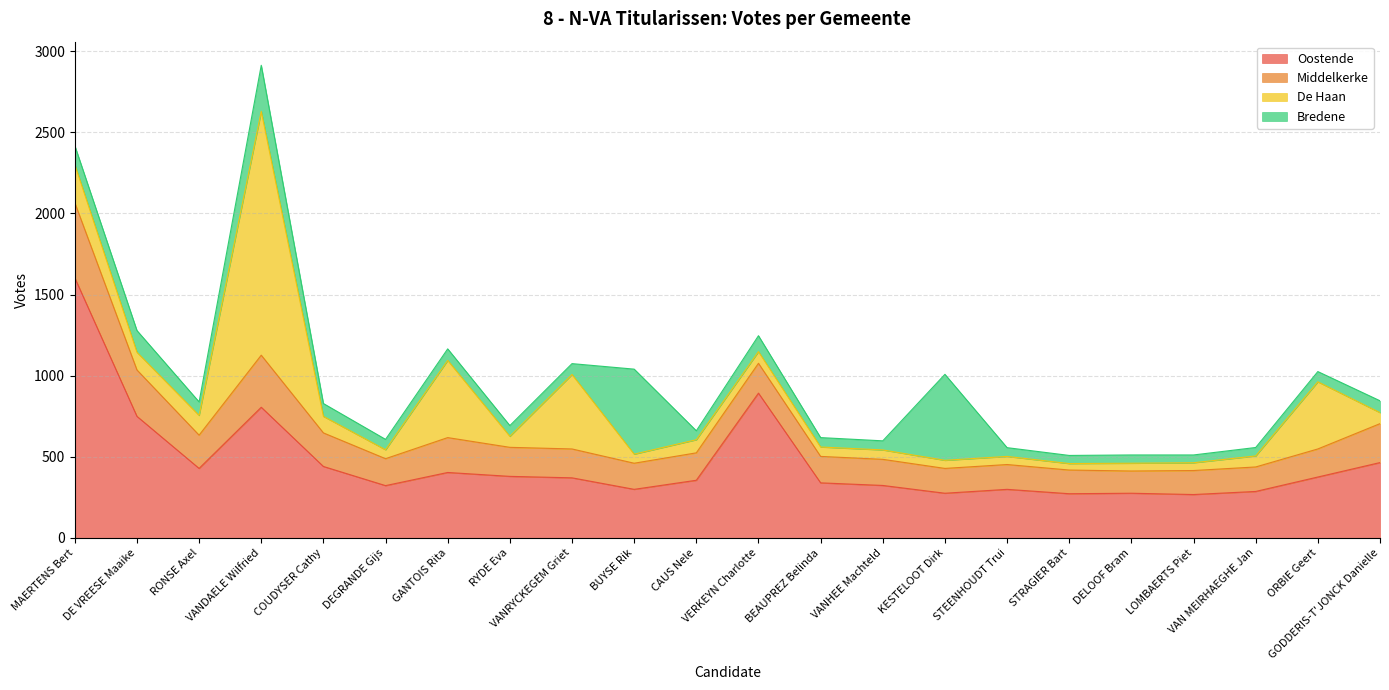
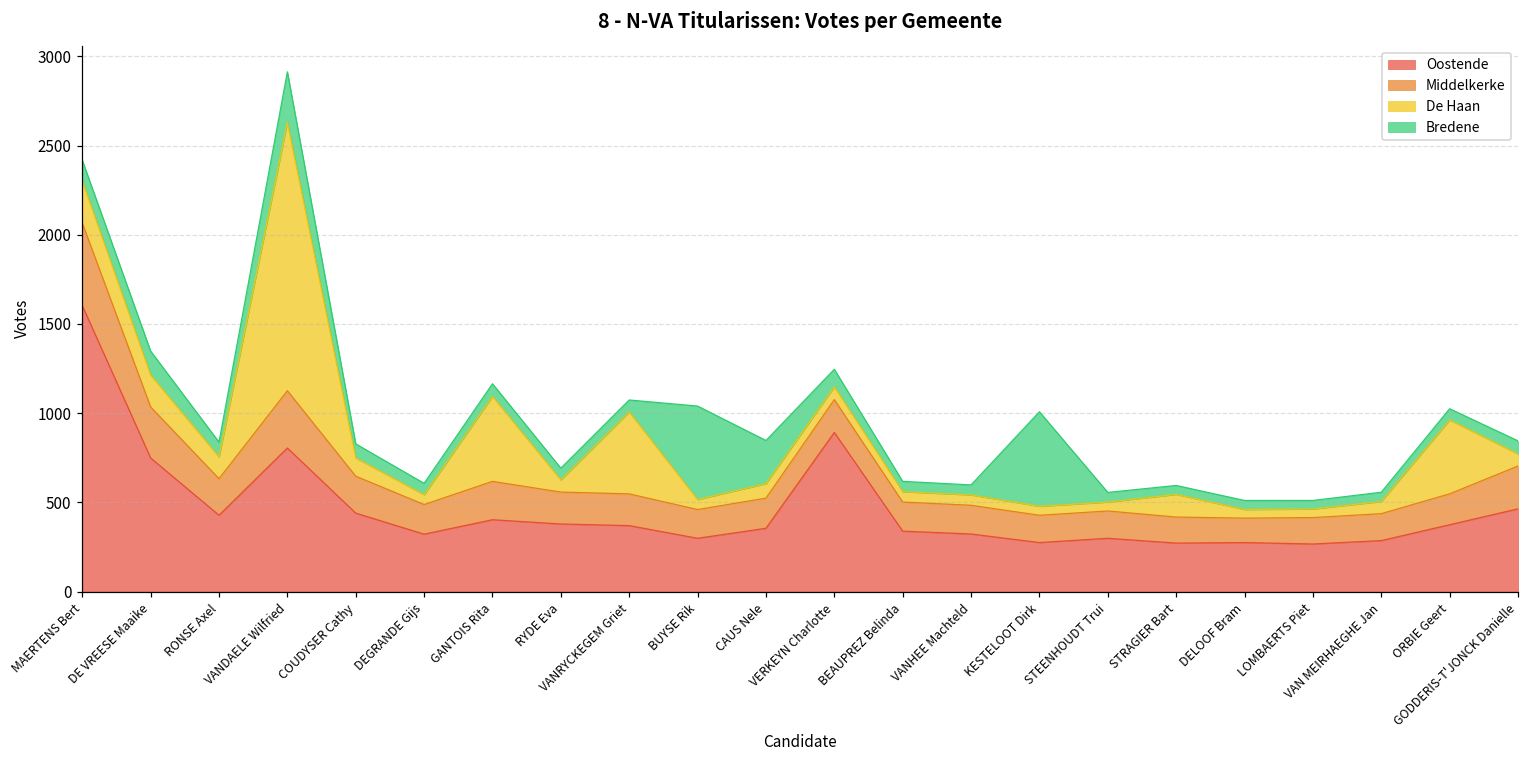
  {
    "De Haan": {
      "MAERTENS Bert": 240,
-     "DE VREESE Maaike": 110,
+     "DE VREESE Maaike": 180,
      "RONSE Axel": 120,
      "VANDAELE Wilfried": 1500,
      "COUDYSER Cathy": 100,
      "DEGRANDE Gijs": 60,
      "GANTOIS Rita": 480,
      "RYDE Eva": 70,
      "VANRYCKEGEM Griet": 460,
      "BUYSE Rik": 60,
      "CAUS Nele": 80,
      "VERKEYN Charlotte": 70,
      "BEAUPREZ Belinda": 60,
      "VANHEE Machteld": 60,
      "KESTELOOT Dirk": 50,
      "STEENHOUDT Trui": 50,
-     "STRAGIER Bart": 40,
+     "STRAGIER Bart": 130,
      "DELOOF Bram": 50,
      "LOMBAERTS Piet": 50,
      "VAN MEIRHAEGHE Jan": 70,
      "ORBIE Geert": 410,
      "GODDERIS-T'JONCK Danielle": 70
    },
    "Bredene": {
      "MAERTENS Bert": 120,
      "DE VREESE Maaike": 130,
      "RONSE Axel": 80,
      "VANDAELE Wilfried": 280,
      "COUDYSER Cathy": 80,
      "DEGRANDE Gijs": 60,
      "GANTOIS Rita": 70,
      "RYDE Eva": 70,
      "VANRYCKEGEM Griet": 70,
      "BUYSE Rik": 520,
-     "CAUS Nele": 60,
+     "CAUS Nele": 240,
      "VERKEYN Charlotte": 100,
      "BEAUPREZ Belinda": 60,
      "VANHEE Machteld": 60,
      "KESTELOOT Dirk": 530,
      "STEENHOUDT Trui": 50,
      "STRAGIER Bart": 50,
      "DELOOF Bram": 50,
      "LOMBAERTS Piet": 50,
      "VAN MEIRHAEGHE Jan": 50,
      "ORBIE Geert": 60,
      "GODDERIS-T'JONCK Danielle": 70
    }
  }
